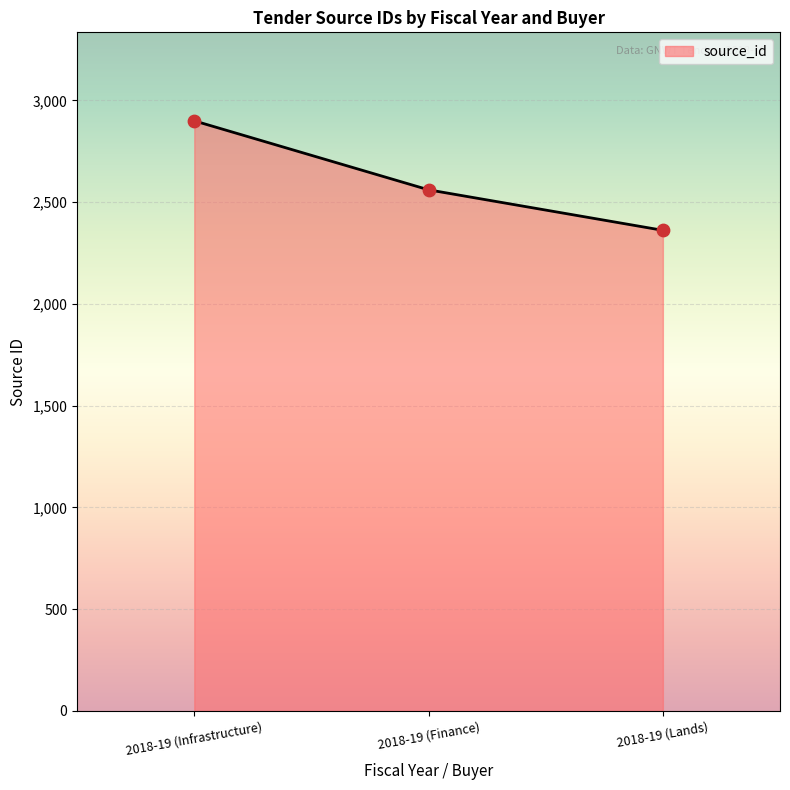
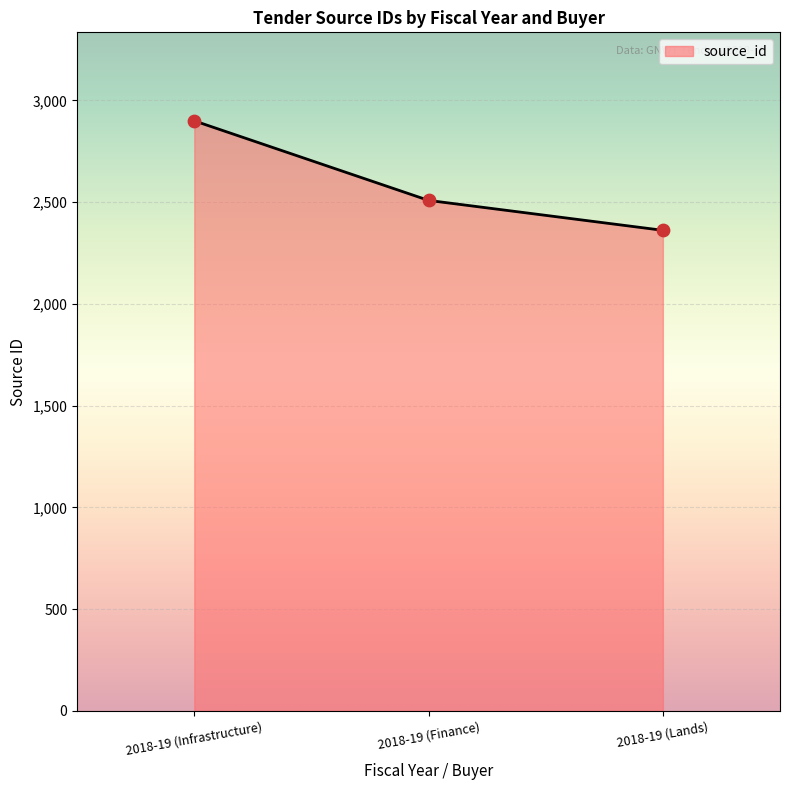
  {
    "2018-19 (Infrastructure)": "2,900",
-   "2018-19 (Finance)": "2,560",
+   "2018-19 (Finance)": "2,510",
    "2018-19 (Lands)": "2,360"
  }
